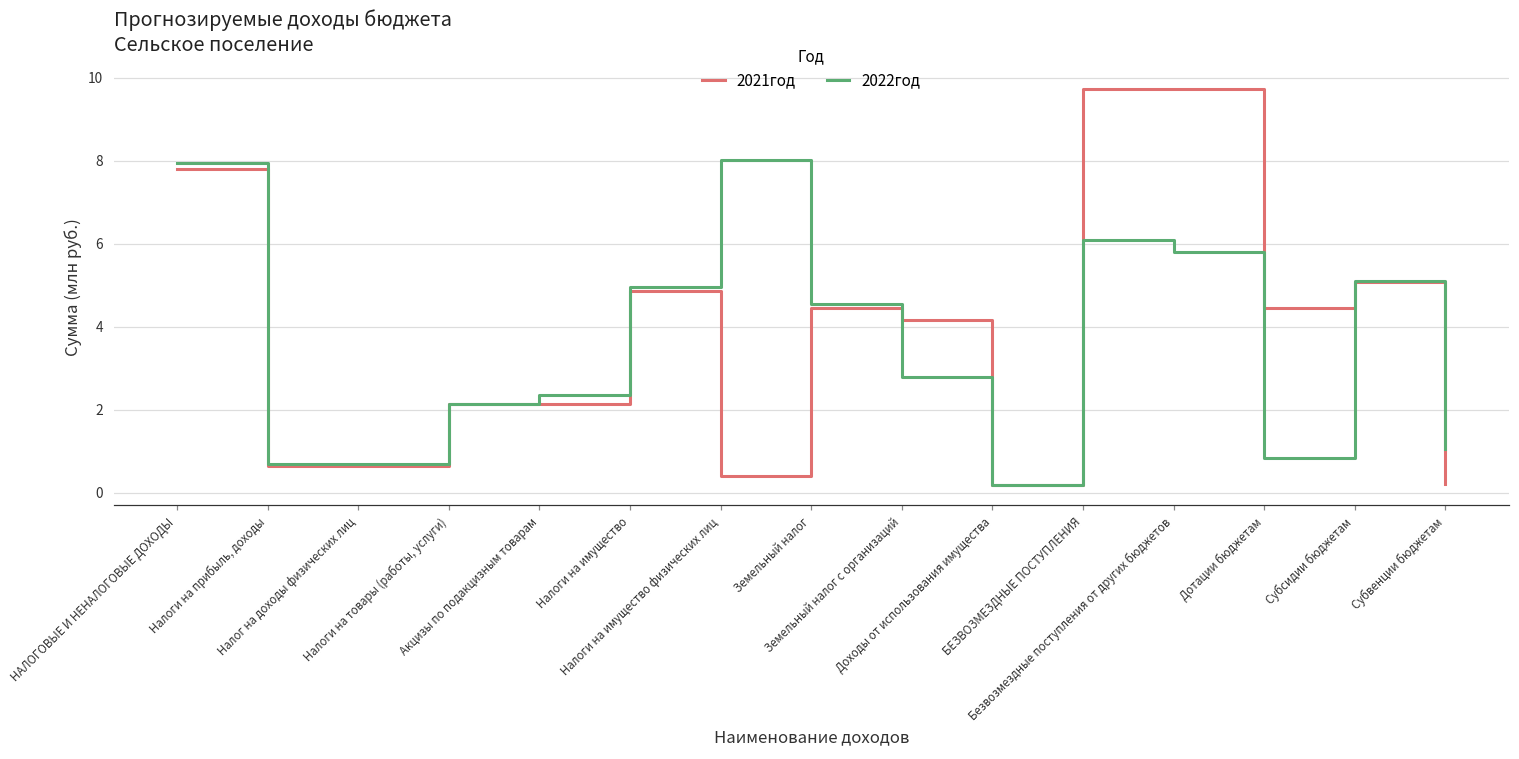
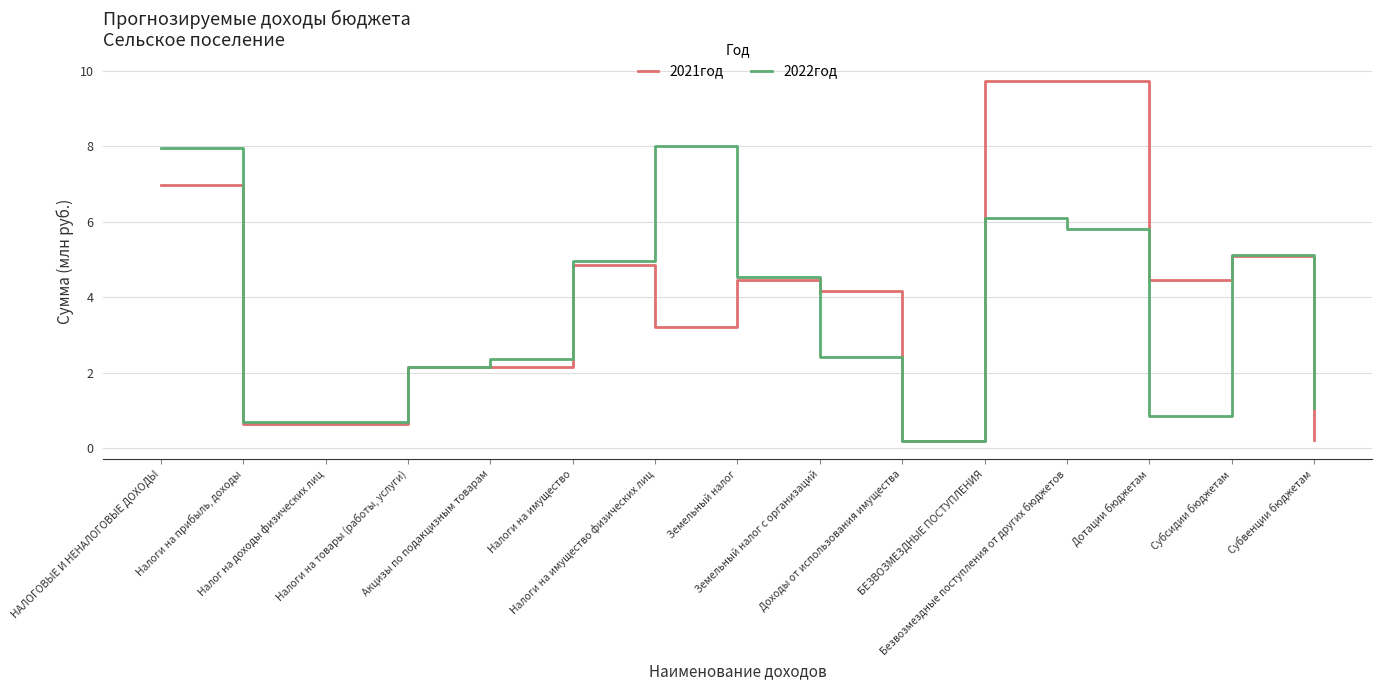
  {
    "2021год": {
-     "НАЛОГОВЫЕ И НЕНАЛОГОВЫЕ ДОХОДЫ": 7.8,
+     "НАЛОГОВЫЕ И НЕНАЛОГОВЫЕ ДОХОДЫ": 7.0,
      "Акцизы по подакцизным товарам": 2.1,
      "Налоги на имущество": 4.9,
-     "Налоги на имущество физических лиц": 0.4,
+     "Налоги на имущество физических лиц": 3.2,
      "Земельный налог": 4.5,
      "Земельный налог с организаций": 4.2,
      "БЕЗВОЗМЕЗДНЫЕ ПОСТУПЛЕНИЯ": 9.7,
      "Безвозмездные поступления от других бюджетов": 9.7,
      "Дотации бюджетам": 4.4,
      "Субвенции бюджетам": 0.2
    },
    "2022год": {
      "НАЛОГОВЫЕ И НЕНАЛОГОВЫЕ ДОХОДЫ": 8.0,
      "Акцизы по подакцизным товарам": 2.4,
      "Налоги на имущество": 5.0,
      "Налоги на имущество физических лиц": 8.0,
      "Земельный налог": 4.5,
-     "Земельный налог с организаций": 2.8,
+     "Земельный налог с организаций": 2.4,
      "БЕЗВОЗМЕЗДНЫЕ ПОСТУПЛЕНИЯ": 6.1,
      "Безвозмездные поступления от других бюджетов": 5.8,
      "Дотации бюджетам": 0.8,
      "Субвенции бюджетам": 1.1
    }
  }
